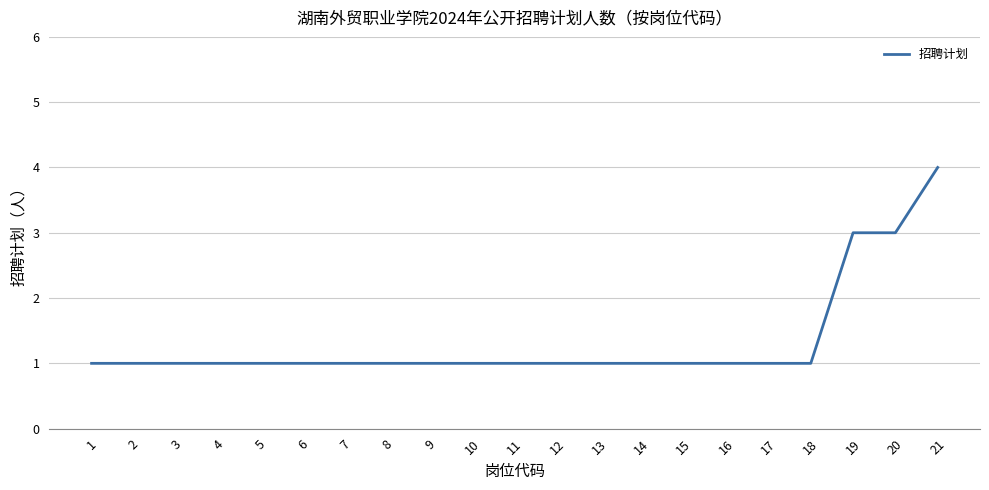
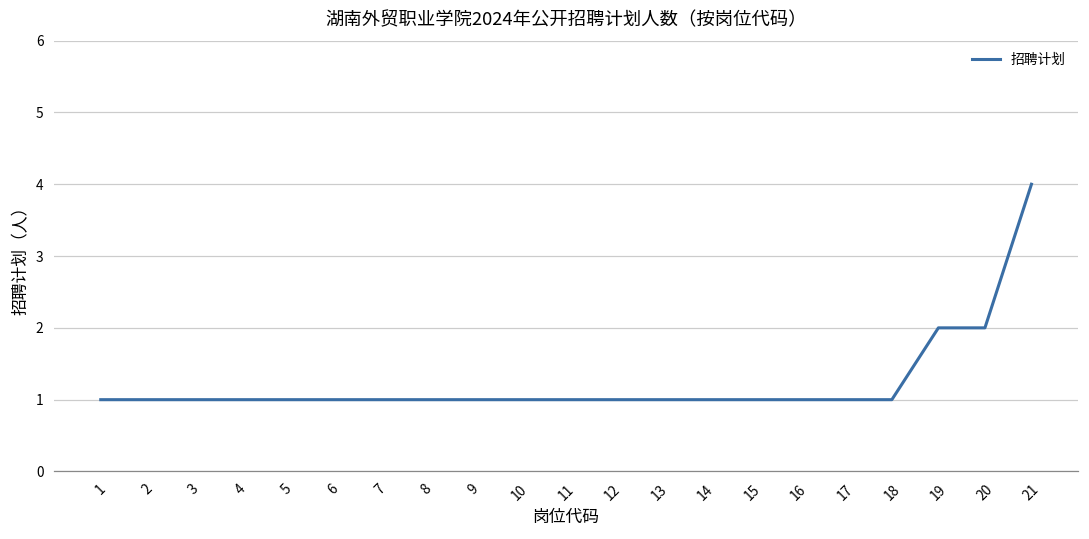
  {
    "1": 1,
    "2": 1,
    "3": 1,
    "4": 1,
    "5": 1,
    "6": 1,
    "7": 1,
    "8": 1,
    "9": 1,
    "10": 1,
    "11": 1,
    "12": 1,
    "13": 1,
    "14": 1,
    "15": 1,
    "16": 1,
    "17": 1,
    "18": 1,
-   "19": 3,
-   "20": 3,
+   "19": 2,
+   "20": 2,
    "21": 4
  }
